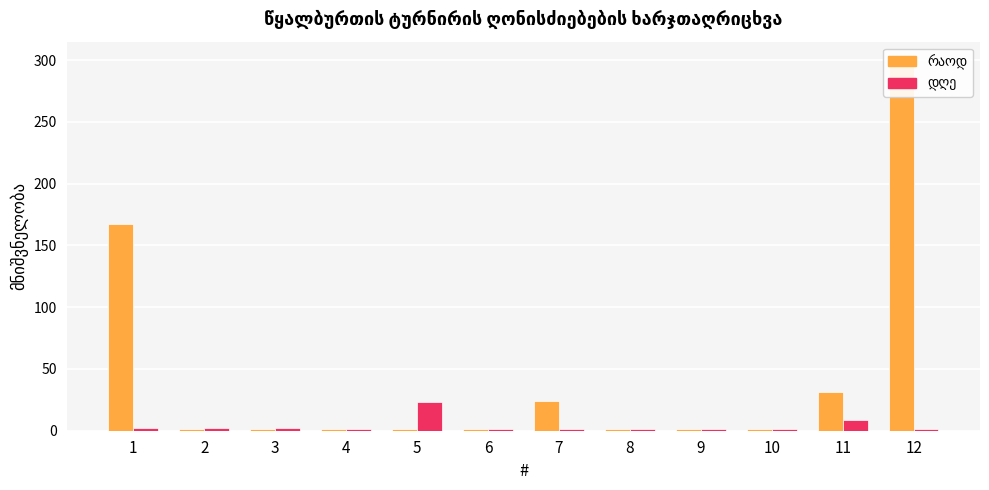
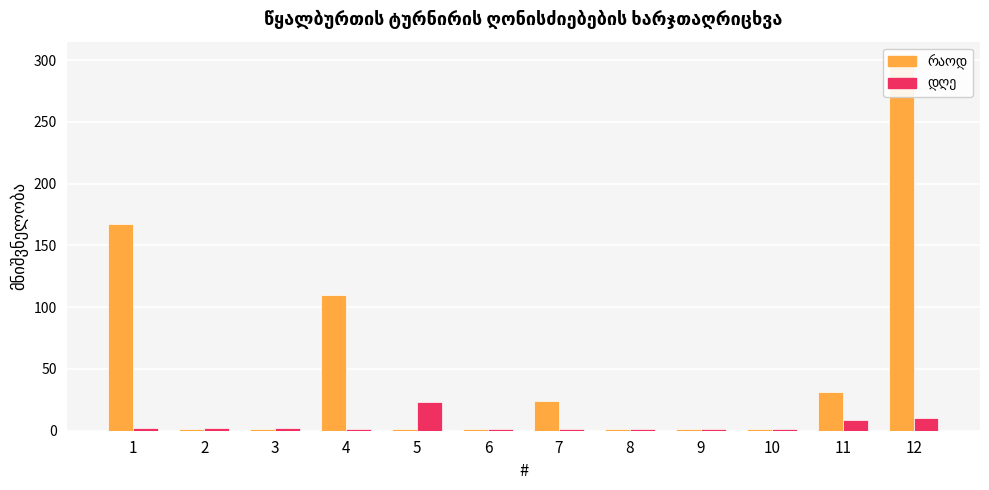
  {
    "რაოდ": {
      "1": 167,
-     "4": 1,
+     "4": 110,
      "7": 24,
      "11": 31
    },
    "დღე": {
      "5": 23,
      "11": 9,
-     "12": 1
+     "12": 10
    }
  }
